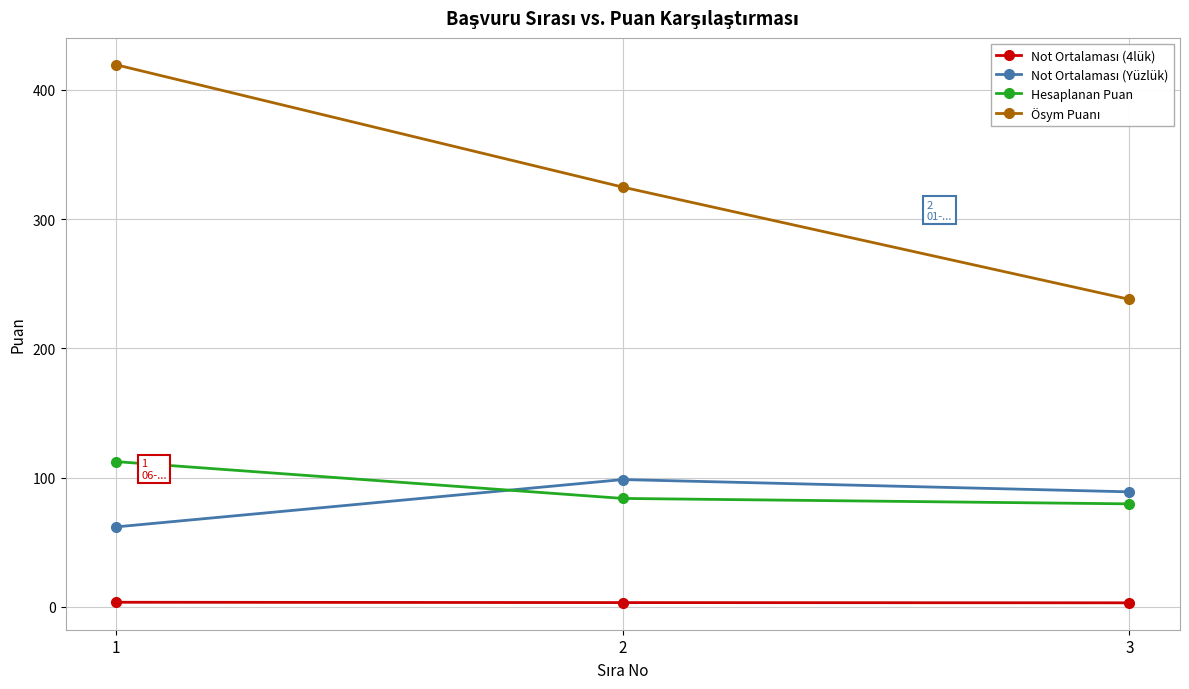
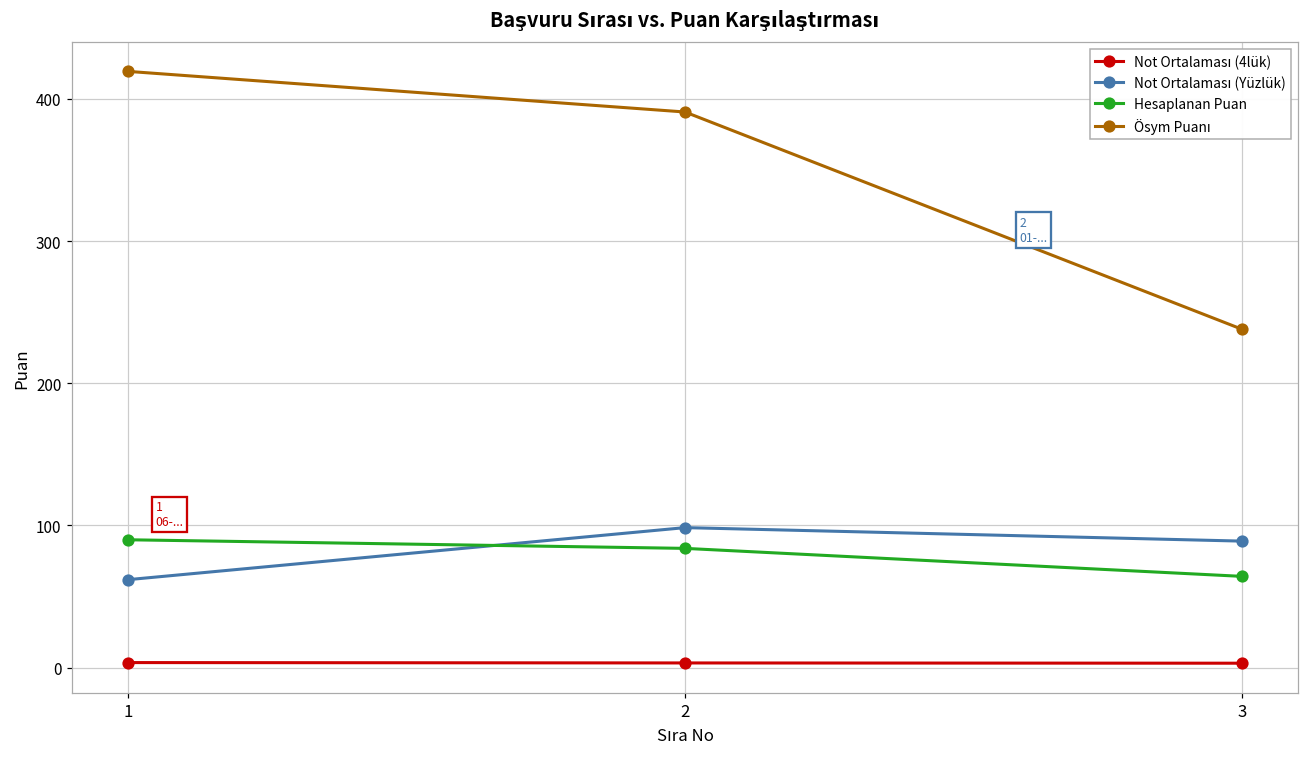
  {
    "Not Ortalaması (4lük)": {
      "1": 4,
      "2": 3,
      "3": 3
    },
    "Not Ortalaması (Yüzlük)": {
      "1": 62,
      "2": 99,
      "3": 89
    },
    "Hesaplanan Puan": {
-     "1": 112,
+     "1": 90,
      "2": 84,
-     "3": 80
+     "3": 64
    },
    "Ösym Puanı": {
      "1": 419,
-     "2": 325,
+     "2": 391,
      "3": 238
    }
  }
